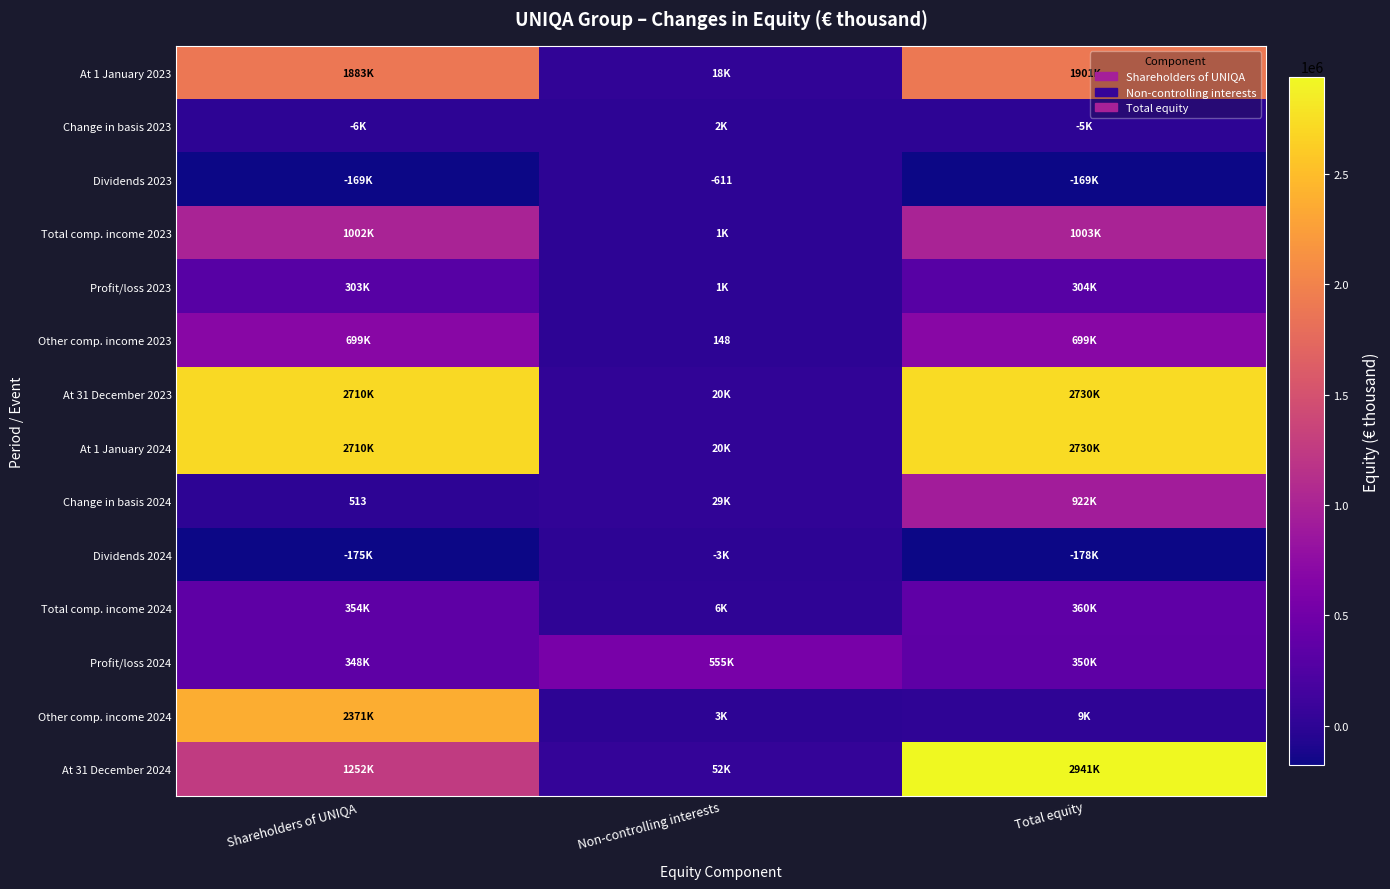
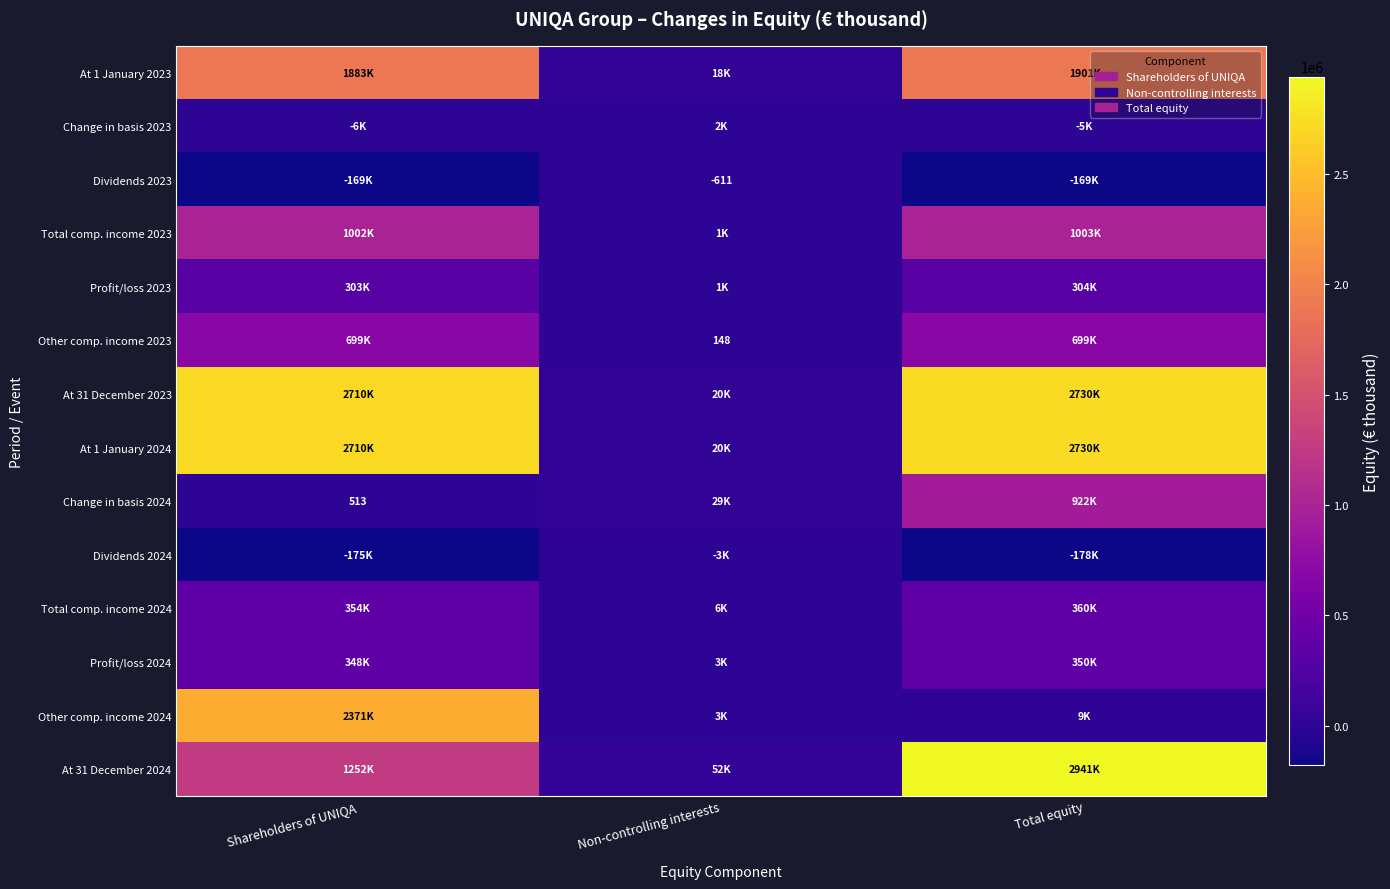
  {
    "At 1 January 2023": {
      "Shareholders of UNIQA": "1883K",
      "Non-controlling interests": "18K"
    },
    "Change in basis 2023": {
      "Shareholders of UNIQA": "-6K",
      "Non-controlling interests": "2K",
      "Total equity": "-5K"
    },
    "Dividends 2023": {
      "Shareholders of UNIQA": "-169K",
      "Non-controlling interests": "-611",
      "Total equity": "-169K"
    },
    "Total comp. income 2023": {
      "Shareholders of UNIQA": "1002K",
      "Non-controlling interests": "1K",
      "Total equity": "1003K"
    },
    "Profit/loss 2023": {
      "Shareholders of UNIQA": "303K",
      "Non-controlling interests": "1K",
      "Total equity": "304K"
    },
    "Other comp. income 2023": {
      "Shareholders of UNIQA": "699K",
      "Non-controlling interests": "148",
      "Total equity": "699K"
    },
    "At 31 December 2023": {
      "Shareholders of UNIQA": "2710K",
      "Non-controlling interests": "20K",
      "Total equity": "2730K"
    },
    "At 1 January 2024": {
      "Shareholders of UNIQA": "2710K",
      "Non-controlling interests": "20K",
      "Total equity": "2730K"
    },
    "Change in basis 2024": {
      "Shareholders of UNIQA": "513",
      "Non-controlling interests": "29K",
      "Total equity": "922K"
    },
    "Dividends 2024": {
      "Shareholders of UNIQA": "-175K",
      "Non-controlling interests": "-3K",
      "Total equity": "-178K"
    },
    "Total comp. income 2024": {
      "Shareholders of UNIQA": "354K",
      "Non-controlling interests": "6K",
      "Total equity": "360K"
    },
    "Profit/loss 2024": {
      "Shareholders of UNIQA": "348K",
-     "Non-controlling interests": "555K",
+     "Non-controlling interests": "3K",
      "Total equity": "350K"
    },
    "Other comp. income 2024": {
      "Shareholders of UNIQA": "2371K",
      "Non-controlling interests": "3K",
      "Total equity": "9K"
    },
    "At 31 December 2024": {
      "Shareholders of UNIQA": "1252K",
      "Non-controlling interests": "52K",
      "Total equity": "2941K"
    }
  }
